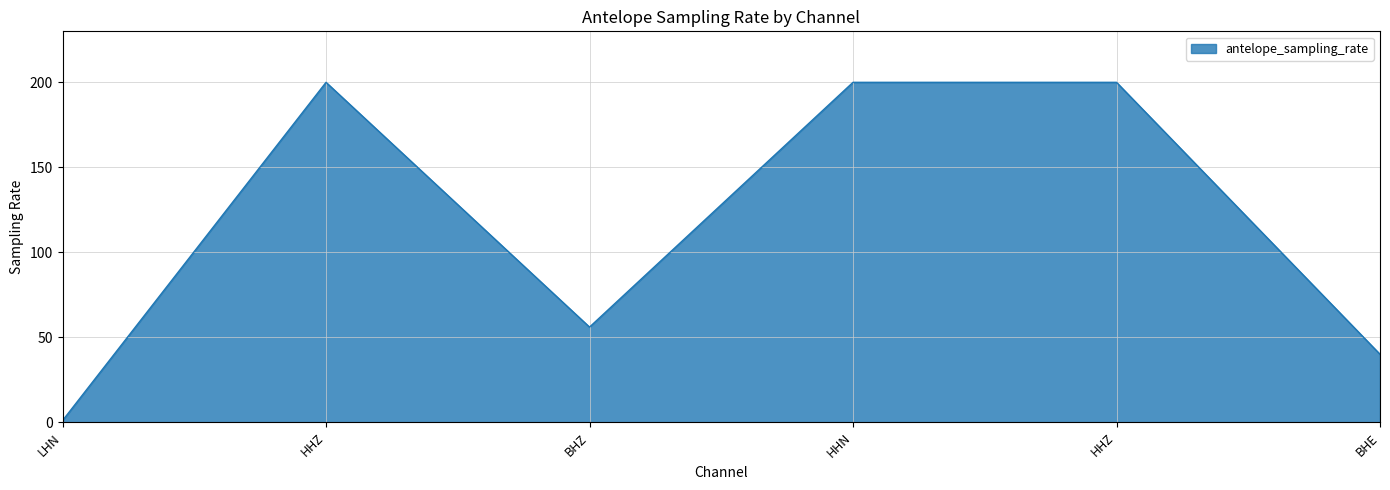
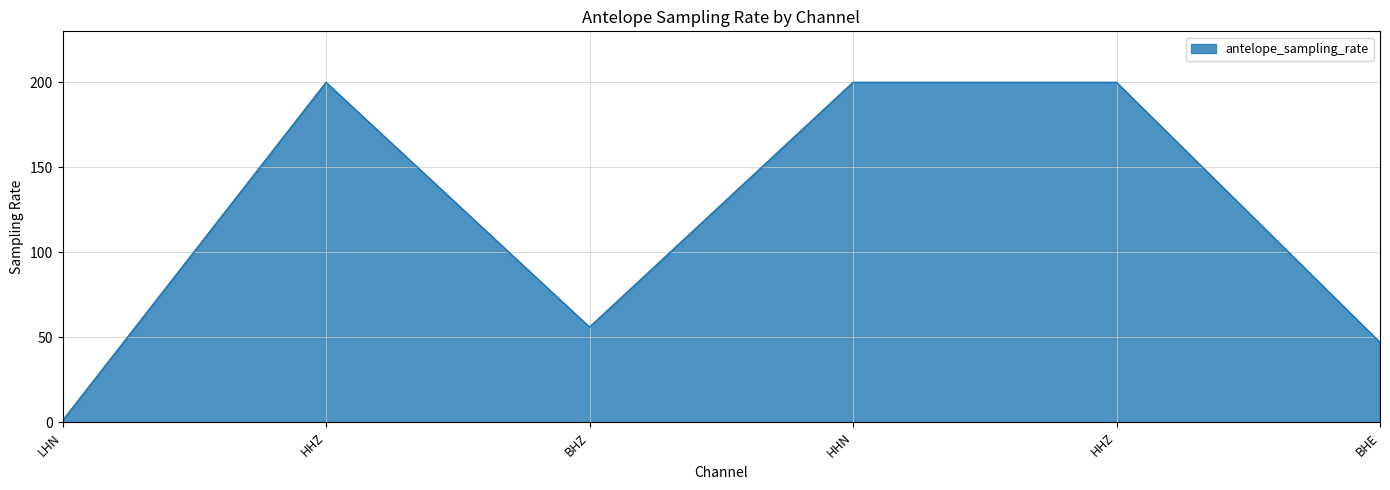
  {
    "LHN": 1,
    "BHZ": 56,
    "HHN": 200,
-   "BHE": 40
+   "BHE": 47
  }
